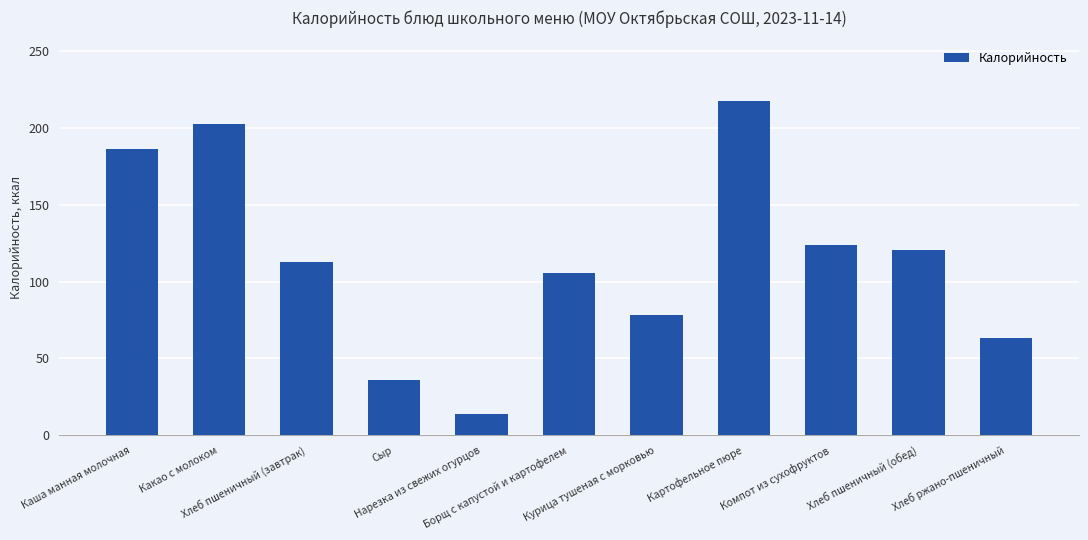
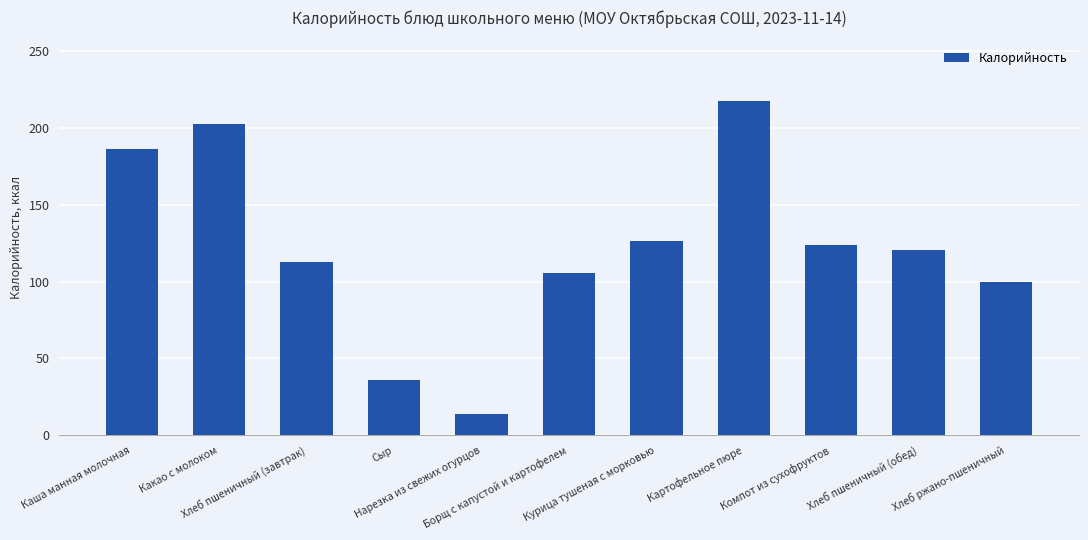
  {
    "Каша манная молочная": 187,
    "Какао с молоком": 203,
    "Хлеб пшеничный (завтрак)": 113,
    "Сыр": 36,
    "Нарезка из свежих огурцов": 14,
    "Борщ с капустой и картофелем": 106,
-   "Курица тушеная с морковью": 78,
+   "Курица тушеная с морковью": 126,
    "Картофельное пюре": 218,
    "Компот из сухофруктов": 124,
    "Хлеб пшеничный (обед)": 121,
-   "Хлеб ржано-пшеничный": 64
+   "Хлеб ржано-пшеничный": 100
  }
